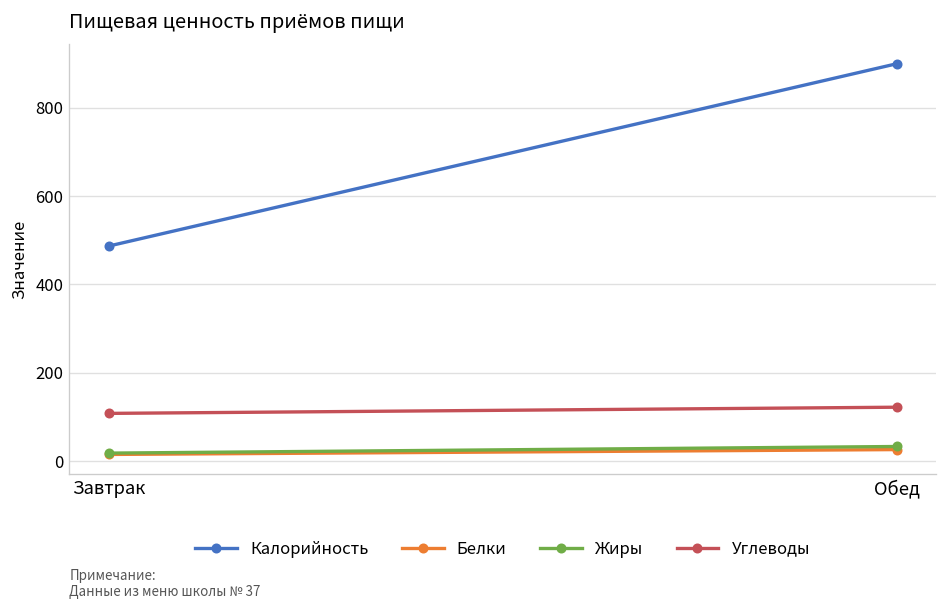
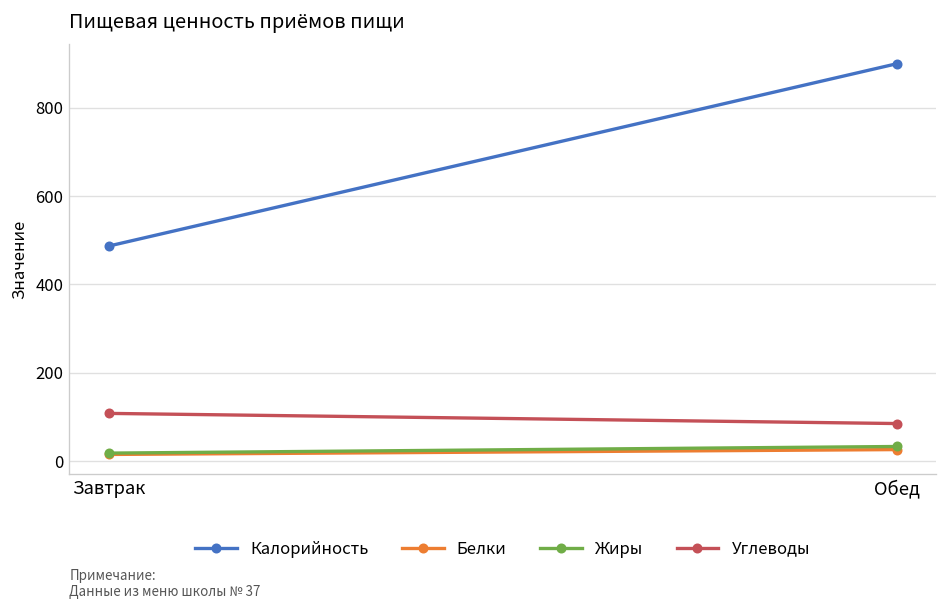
  {
    "Калорийность": {
      "Завтрак": 490,
      "Обед": 900
    },
    "Белки": {
      "Обед": 30
    },
    "Жиры": {
      "Обед": 30
    },
    "Углеводы": {
      "Завтрак": 110,
-     "Обед": 120
+     "Обед": 90
    }
  }
